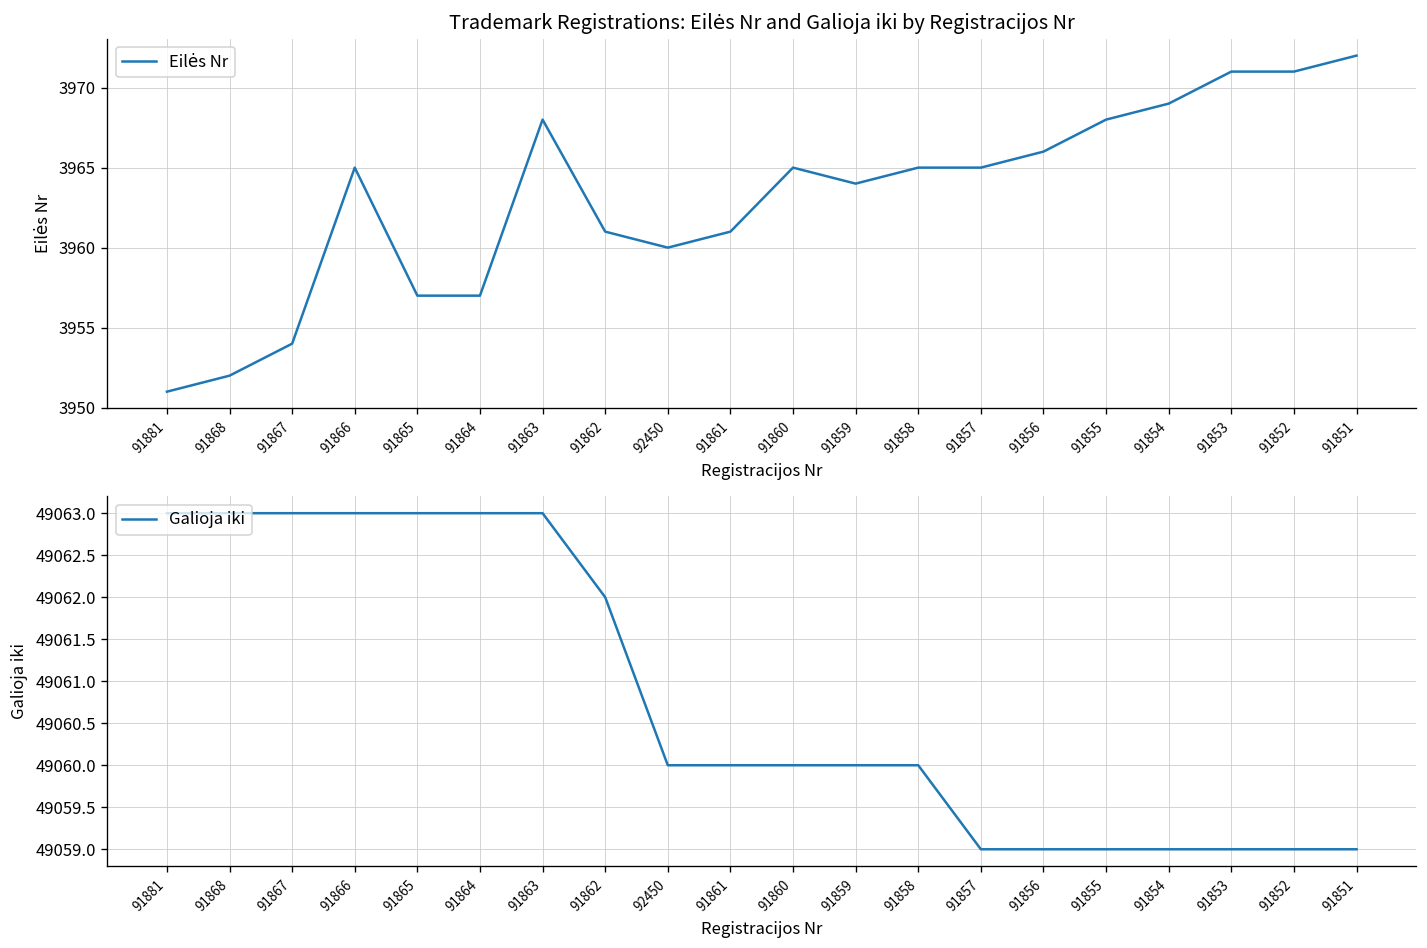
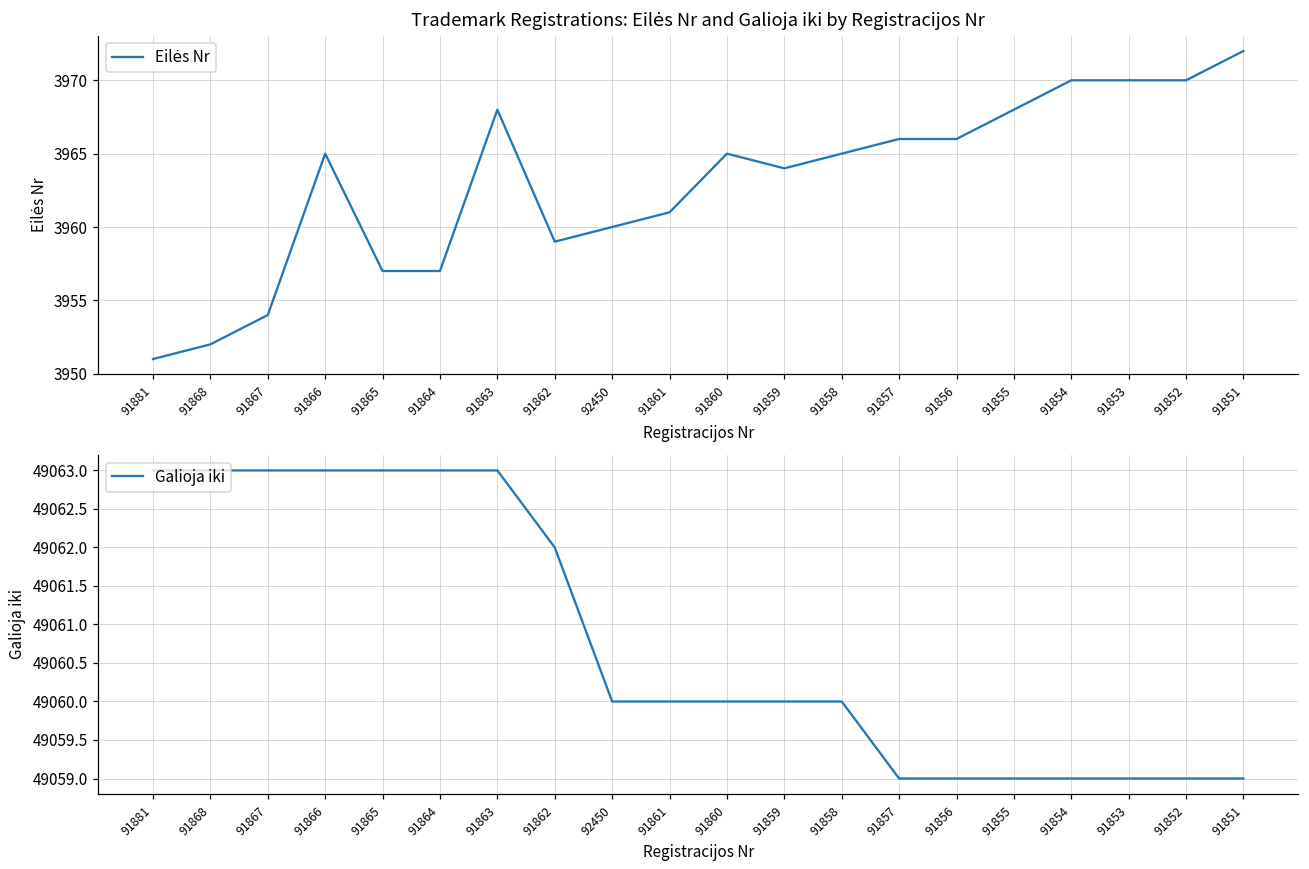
  {
    "Trademark Registrations: Eilės Nr and Galioja iki by Registracijos Nr": {
      "91881": 3951,
      "91868": 3952,
      "91867": 3954,
      "91866": 3965,
      "91865": 3957,
      "91864": 3957,
      "91863": 3968,
-     "91862": 3961,
+     "91862": 3959,
      "92450": 3960,
      "91861": 3961,
      "91860": 3965,
      "91859": 3964,
      "91858": 3965,
-     "91857": 3965,
+     "91857": 3966,
      "91856": 3966,
      "91855": 3968,
-     "91854": 3969,
-     "91853": 3971,
-     "91852": 3971,
+     "91854": 3970,
+     "91853": 3970,
+     "91852": 3970,
      "91851": 3972
    }
  }
